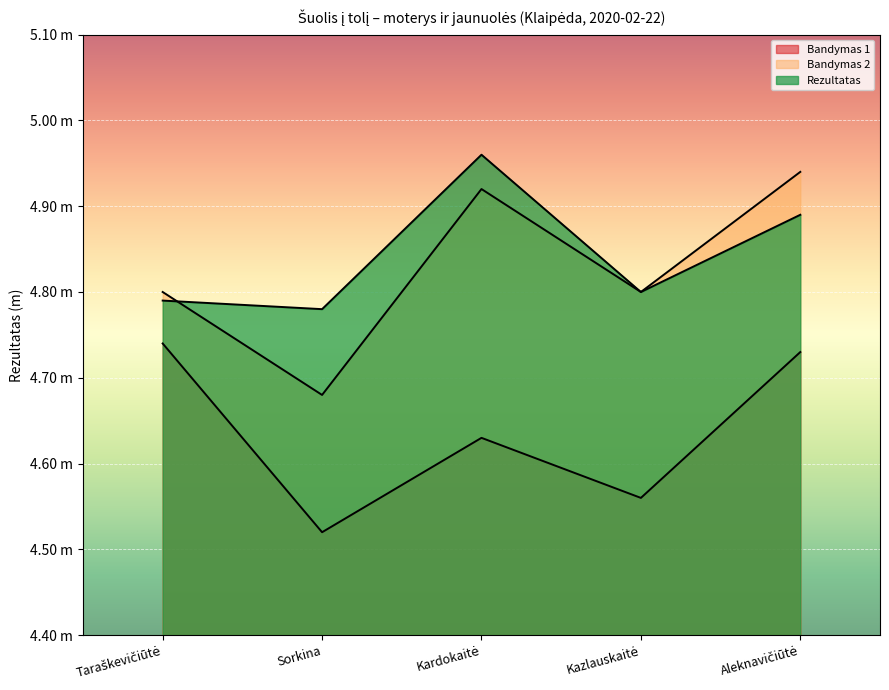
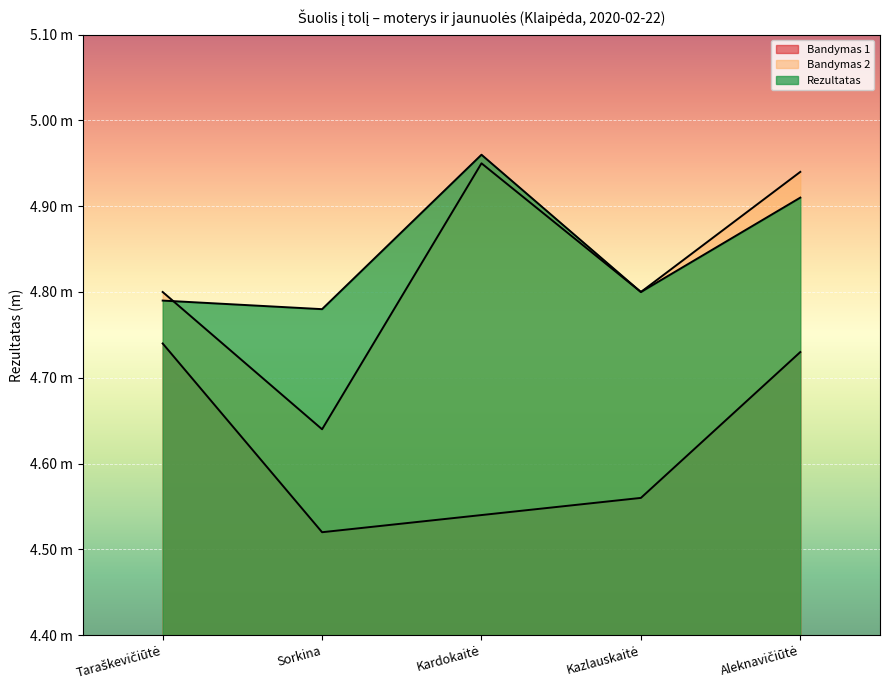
  {
    "Bandymas 1": {
      "Taraškevičiūtė": "4.74 m",
      "Sorkina": "4.52 m",
-     "Kardokaitė": "4.63 m",
+     "Kardokaitė": "4.54 m",
      "Kazlauskaitė": "4.56 m",
      "Aleknavičiūtė": "4.73 m"
    },
    "Bandymas 2": {
      "Taraškevičiūtė": "4.80 m",
-     "Sorkina": "4.68 m",
-     "Kardokaitė": "4.92 m",
+     "Sorkina": "4.64 m",
+     "Kardokaitė": "4.95 m",
      "Aleknavičiūtė": "4.94 m"
    },
    "Rezultatas": {
      "Taraškevičiūtė": "4.79 m",
      "Sorkina": "4.78 m",
      "Kardokaitė": "4.96 m",
-     "Aleknavičiūtė": "4.89 m"
+     "Aleknavičiūtė": "4.91 m"
    }
  }
